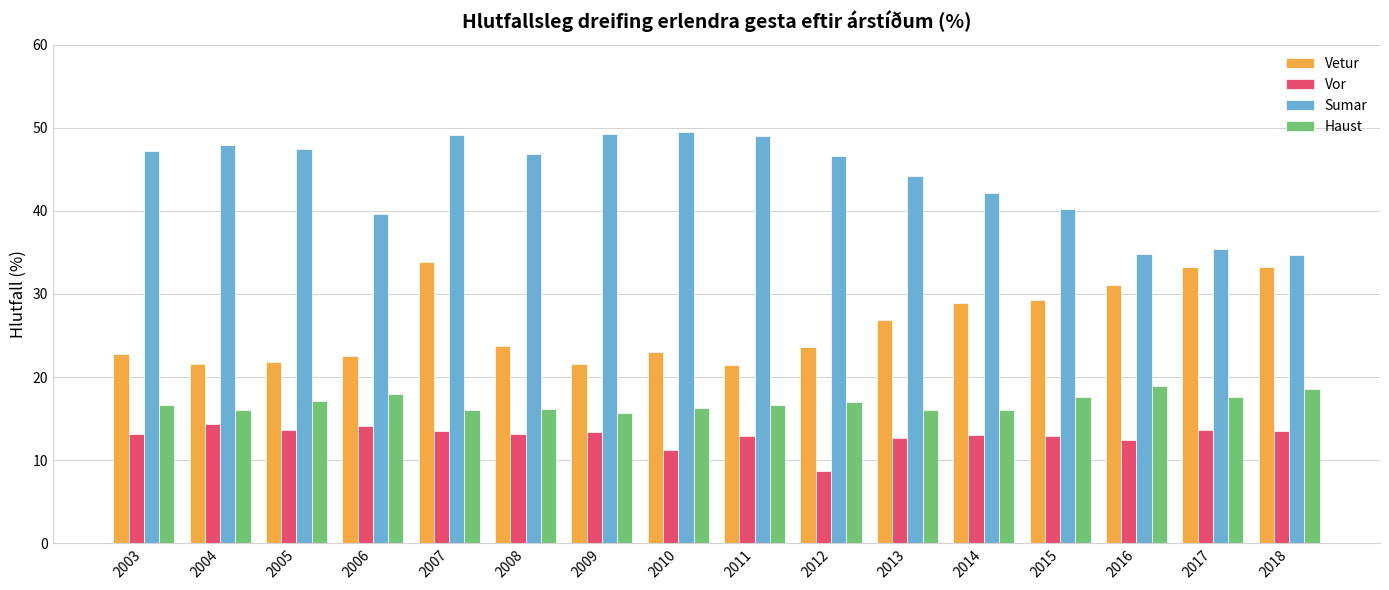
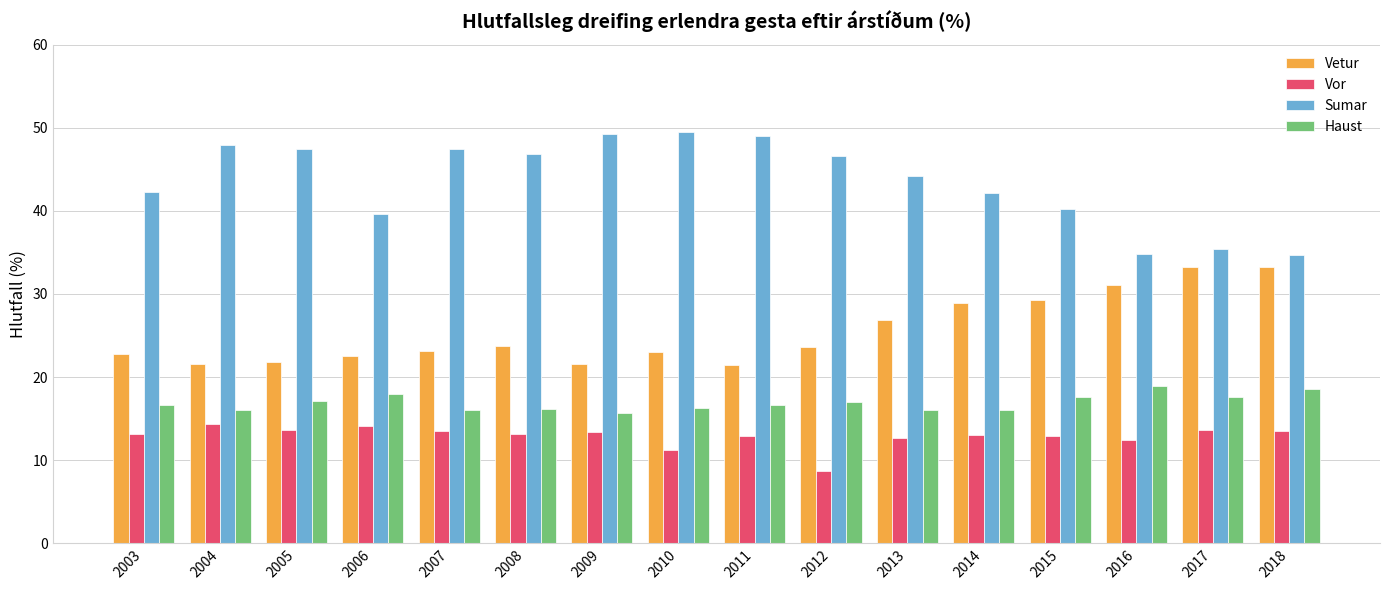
  {
    "Vetur": {
      "2003": 23,
      "2004": 22,
      "2005": 22,
      "2006": 23,
-     "2007": 34,
+     "2007": 23,
      "2008": 24,
      "2009": 22,
      "2010": 23,
      "2011": 21,
      "2012": 24,
      "2013": 27,
      "2014": 29,
      "2015": 29,
      "2016": 31,
      "2017": 33,
      "2018": 33
    },
    "Vor": {
      "2003": 13,
      "2004": 14,
      "2005": 14,
      "2006": 14,
      "2007": 14,
      "2008": 13,
      "2009": 13,
      "2010": 11,
      "2011": 13,
      "2012": 9,
      "2013": 13,
      "2014": 13,
      "2015": 13,
      "2016": 12,
      "2017": 14,
      "2018": 14
    },
    "Sumar": {
-     "2003": 47,
+     "2003": 42,
      "2004": 48,
      "2005": 48,
      "2006": 40,
-     "2007": 49,
+     "2007": 47,
      "2008": 47,
      "2009": 49,
      "2010": 50,
      "2011": 49,
      "2012": 47,
      "2013": 44,
      "2014": 42,
      "2015": 40,
      "2016": 35,
      "2017": 35,
      "2018": 35
    },
    "Haust": {
      "2003": 17,
      "2004": 16,
      "2005": 17,
      "2006": 18,
      "2007": 16,
      "2008": 16,
      "2009": 16,
      "2010": 16,
      "2011": 17,
      "2012": 17,
      "2013": 16,
      "2014": 16,
      "2015": 18,
      "2016": 19,
      "2017": 18,
      "2018": 19
    }
  }
